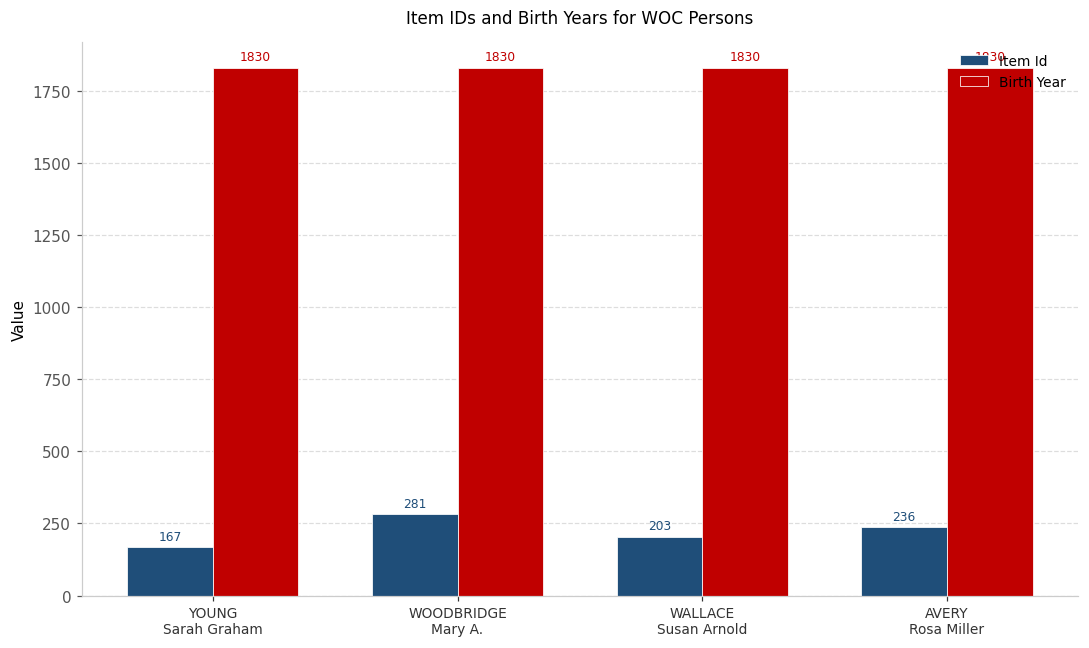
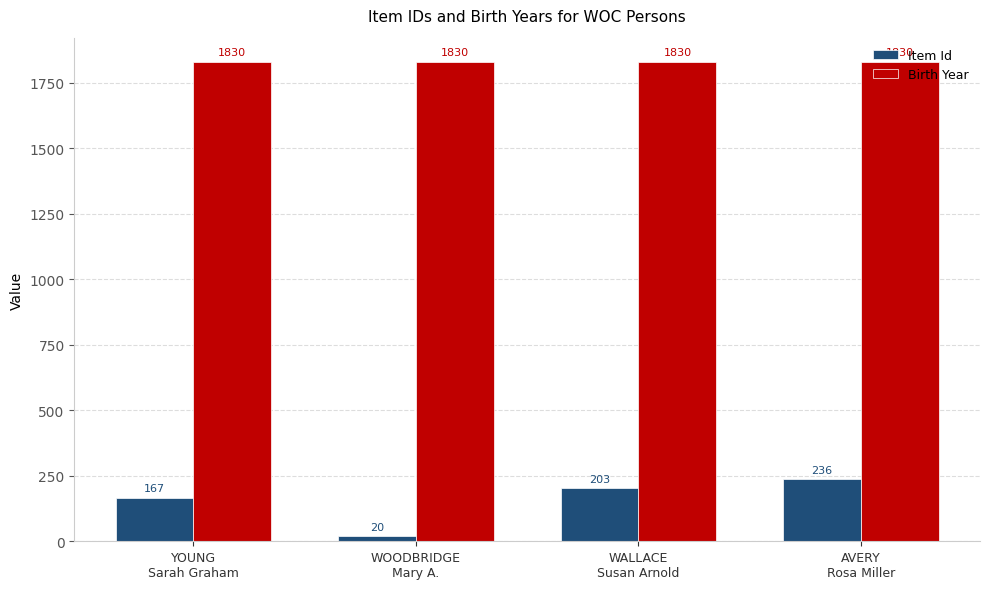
  {
    "Item Id": {
      "YOUNG Sarah Graham": 167,
-     "WOODBRIDGE Mary A.": 281,
+     "WOODBRIDGE Mary A.": 20,
      "WALLACE Susan Arnold": 203,
      "AVERY Rosa Miller": 236
    },
    "Birth Year": {
      "YOUNG Sarah Graham": 1830,
      "WOODBRIDGE Mary A.": 1830,
      "WALLACE Susan Arnold": 1830,
      "AVERY Rosa Miller": 1830
    }
  }
